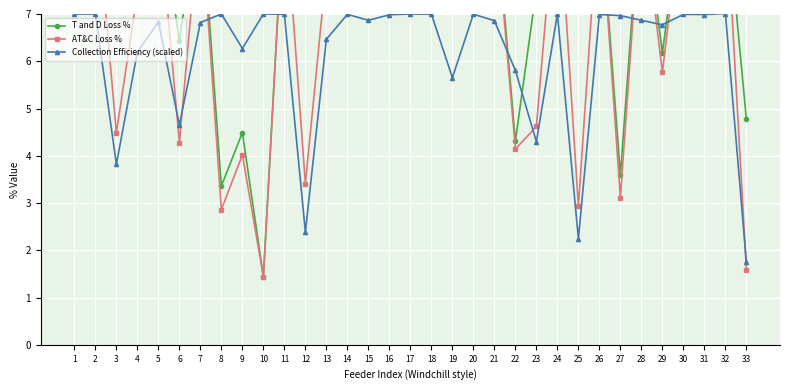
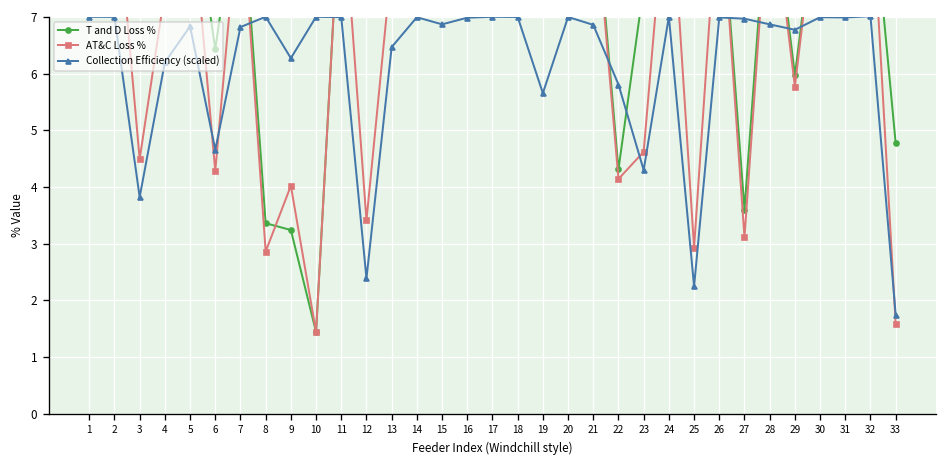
  {
    "T and D Loss %": {
      "8": 3.4,
-     "9": 4.5,
+     "9": 3.2,
      "22": 4.3,
      "27": 3.6,
-     "29": 6.2,
+     "29": 6.0,
      "33": 4.8
    },
    "AT&C Loss %": {
      "3": 4.5,
      "6": 4.3,
      "8": 2.9,
      "9": 4.0,
      "12": 3.4,
      "22": 4.1,
      "23": 4.6,
      "25": 2.9,
      "27": 3.1,
      "29": 5.8,
      "33": 1.6
    },
    "Collection Efficiency (scaled)": {
      "1": 7.0,
      "2": 7.0,
      "3": 3.8,
      "6": 4.7,
      "7": 6.8,
      "8": 7.0,
      "9": 6.3,
      "10": 7.0,
      "11": 7.0,
      "12": 2.4,
      "13": 6.5,
      "14": 7.0,
      "15": 6.9,
      "16": 7.0,
      "17": 7.0,
      "18": 7.0,
      "19": 5.7,
      "20": 7.0,
      "21": 6.9,
      "22": 5.8,
      "23": 4.3,
      "24": 7.0,
      "25": 2.2,
      "26": 7.0,
      "27": 7.0,
      "28": 6.9,
      "29": 6.8,
      "30": 7.0,
      "31": 7.0,
      "32": 7.0,
      "33": 1.7
    }
  }
